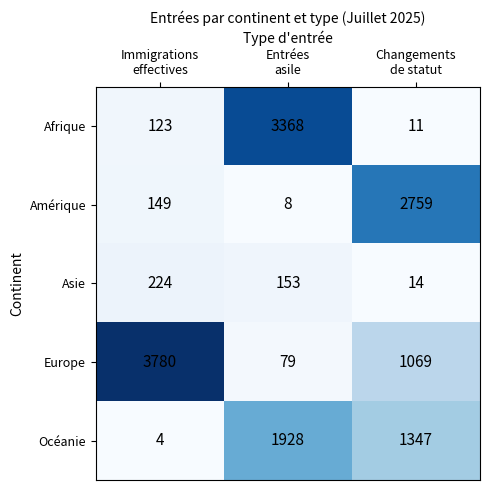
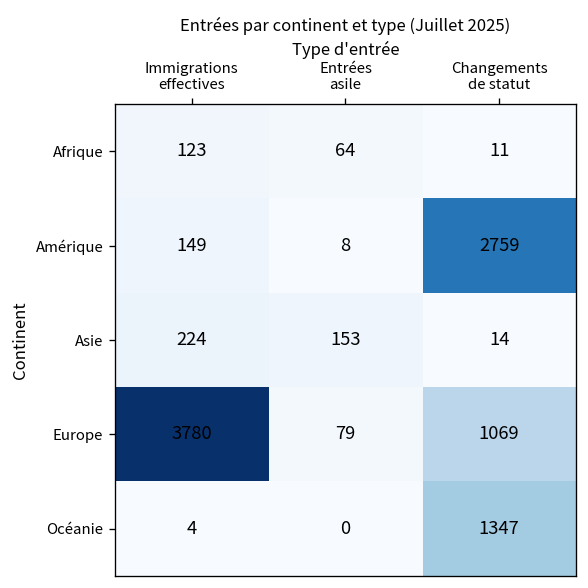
  {
    "Afrique": {
      "Immigrations effectives": 123,
-     "Entrées asile": 3368,
+     "Entrées asile": 64,
      "Changements de statut": 11
    },
    "Amérique": {
      "Immigrations effectives": 149,
      "Entrées asile": 8,
      "Changements de statut": 2759
    },
    "Asie": {
      "Immigrations effectives": 224,
      "Entrées asile": 153,
      "Changements de statut": 14
    },
    "Europe": {
      "Immigrations effectives": 3780,
      "Entrées asile": 79,
      "Changements de statut": 1069
    },
    "Océanie": {
      "Immigrations effectives": 4,
-     "Entrées asile": 1928,
+     "Entrées asile": 0,
      "Changements de statut": 1347
    }
  }
